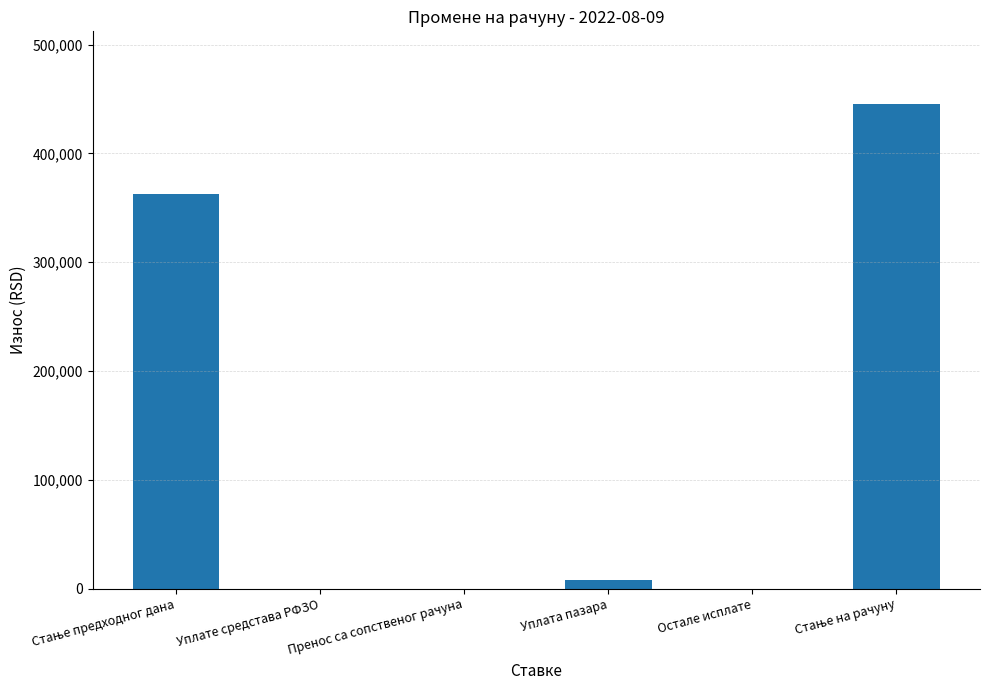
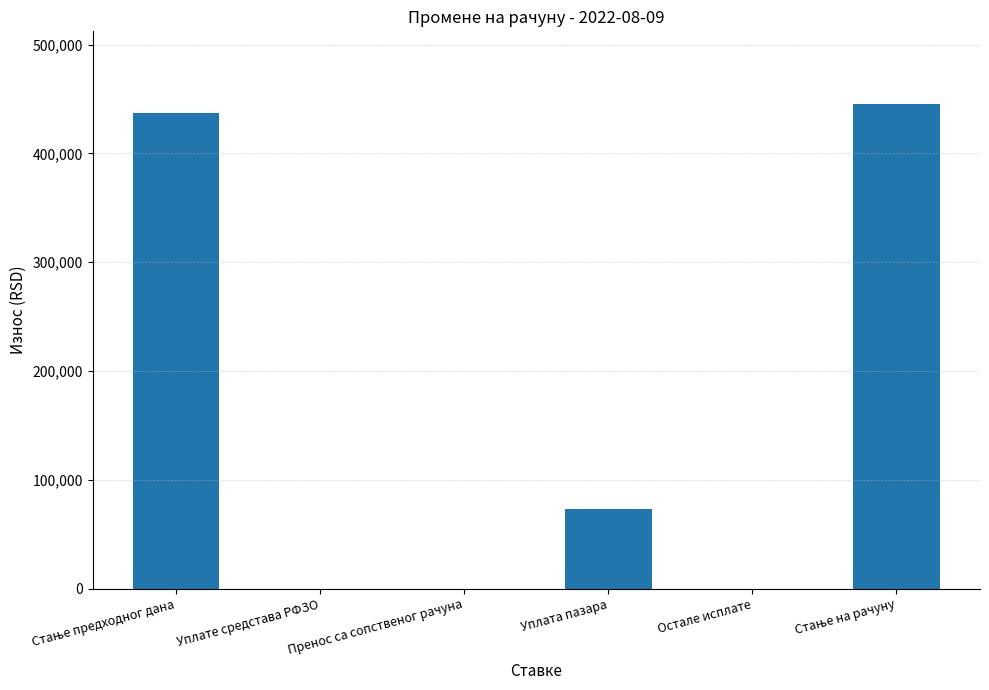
  {
-   "Стање предходног дана": "363,000",
+   "Стање предходног дана": "437,000",
    "Уплате средстава РФЗО": "0",
    "Пренос са сопственог рачуна": "0",
-   "Уплата пазара": "8,000",
+   "Уплата пазара": "74,000",
    "Остале исплате": "0",
    "Стање на рачуну": "445,000"
  }
